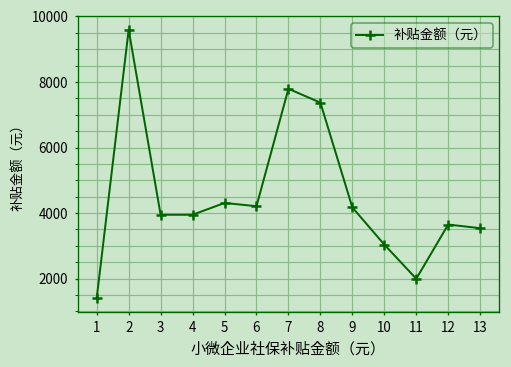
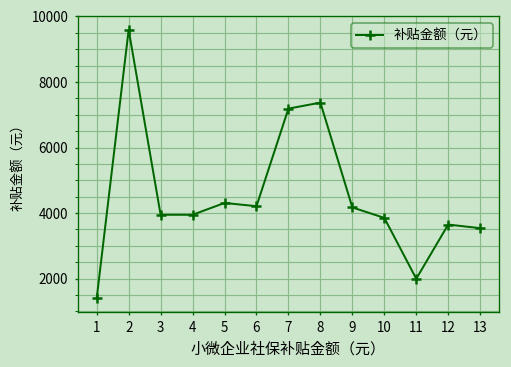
  {
    "1": 1400,
    "2": 9600,
    "3": 3900,
    "4": 3900,
    "5": 4300,
    "6": 4200,
-   "7": 7800,
+   "7": 7200,
    "8": 7400,
    "9": 4200,
-   "10": 3000,
+   "10": 3900,
    "11": 2000,
    "12": 3600,
    "13": 3500
  }
